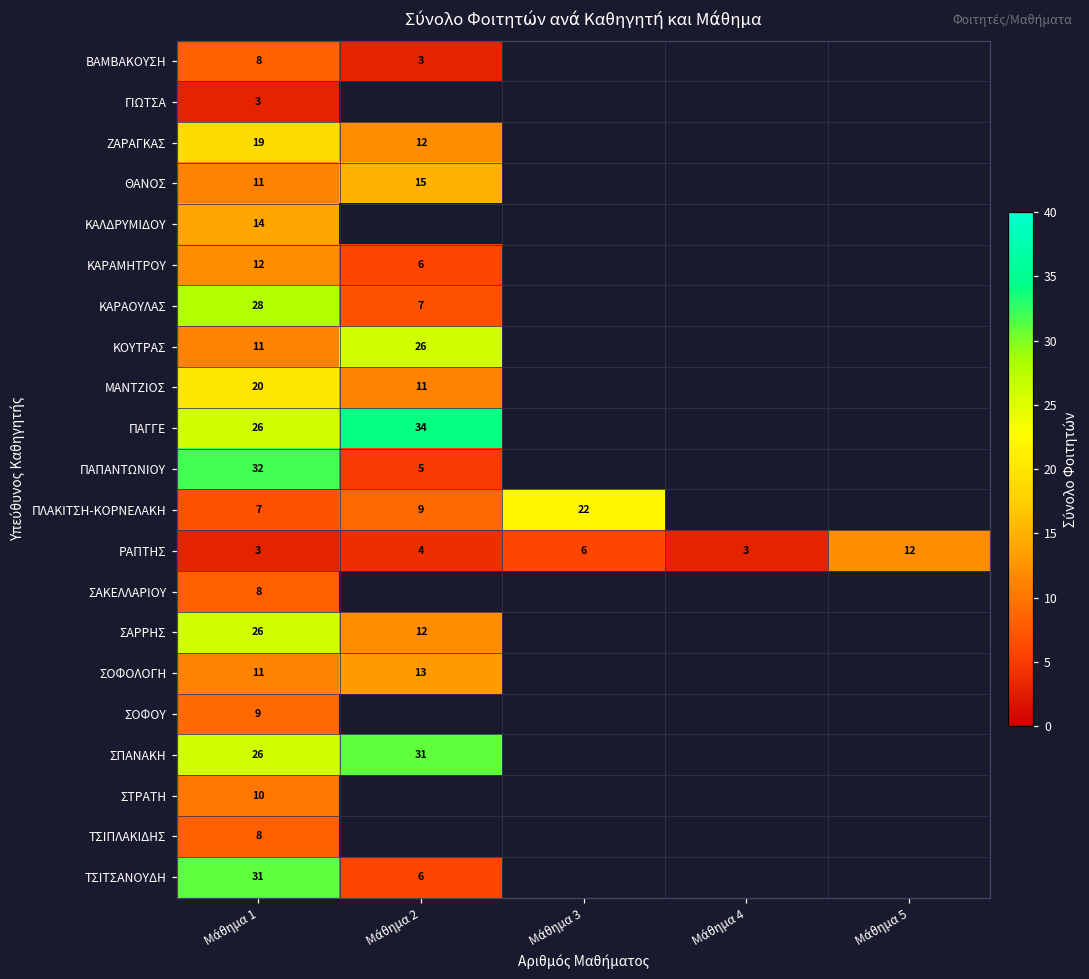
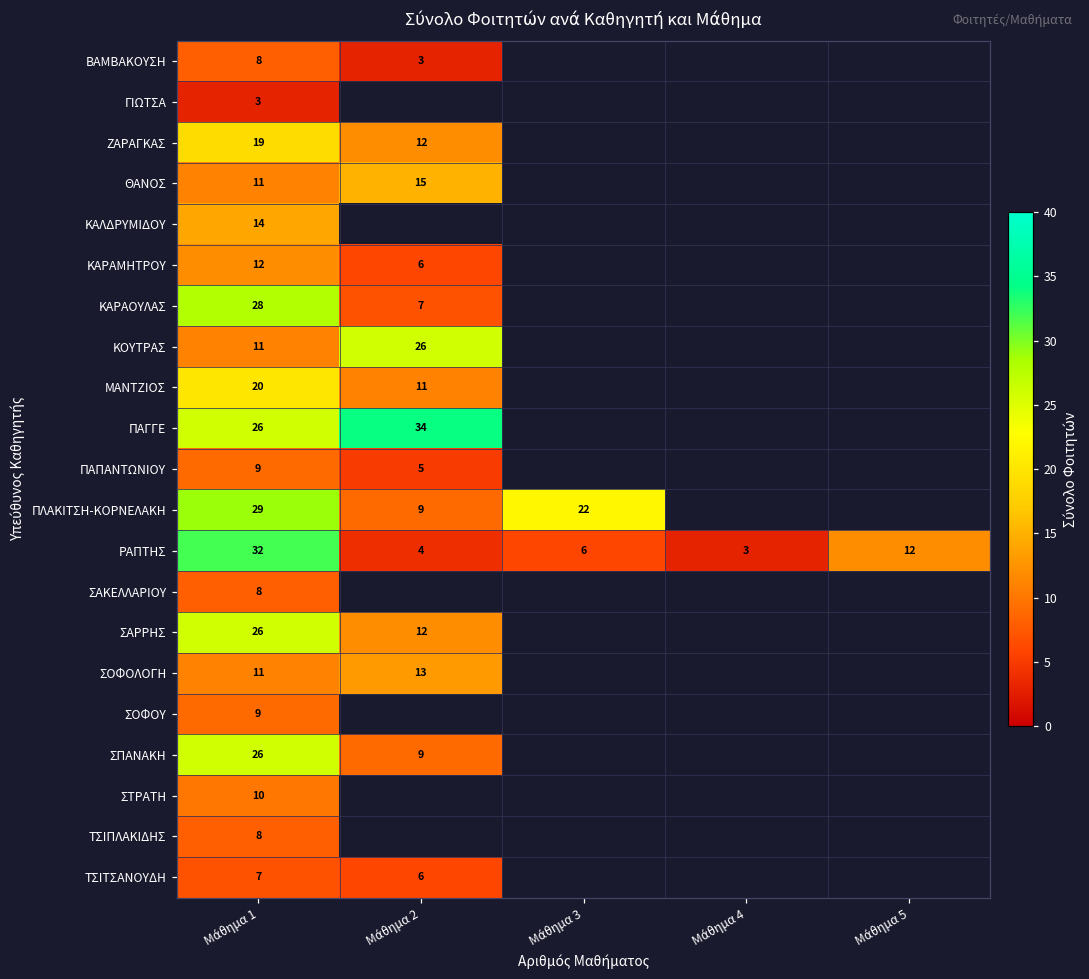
  {
    "ΒΑΜΒΑΚΟΥΣΗ": {
      "Μάθημα 1": 8,
      "Μάθημα 2": 3
    },
    "ΓΙΩΤΣΑ": {
      "Μάθημα 1": 3
    },
    "ΖΑΡΑΓΚΑΣ": {
      "Μάθημα 1": 19,
      "Μάθημα 2": 12
    },
    "ΘΑΝΟΣ": {
      "Μάθημα 1": 11,
      "Μάθημα 2": 15
    },
    "ΚΑΛΔΡΥΜΙΔΟΥ": {
      "Μάθημα 1": 14
    },
    "ΚΑΡΑΜΗΤΡΟΥ": {
      "Μάθημα 1": 12,
      "Μάθημα 2": 6
    },
    "ΚΑΡΑΟΥΛΑΣ": {
      "Μάθημα 1": 28,
      "Μάθημα 2": 7
    },
    "ΚΟΥΤΡΑΣ": {
      "Μάθημα 1": 11,
      "Μάθημα 2": 26
    },
    "ΜΑΝΤΖΙΟΣ": {
      "Μάθημα 1": 20,
      "Μάθημα 2": 11
    },
    "ΠΑΓΓΕ": {
      "Μάθημα 1": 26,
      "Μάθημα 2": 34
    },
    "ΠΑΠΑΝΤΩΝΙΟΥ": {
-     "Μάθημα 1": 32,
+     "Μάθημα 1": 9,
      "Μάθημα 2": 5
    },
    "ΠΛΑΚΙΤΣΗ-ΚΟΡΝΕΛΑΚΗ": {
-     "Μάθημα 1": 7,
+     "Μάθημα 1": 29,
      "Μάθημα 2": 9,
      "Μάθημα 3": 22
    },
    "ΡΑΠΤΗΣ": {
-     "Μάθημα 1": 3,
+     "Μάθημα 1": 32,
      "Μάθημα 2": 4,
      "Μάθημα 3": 6,
      "Μάθημα 4": 3,
      "Μάθημα 5": 12
    },
    "ΣΑΚΕΛΛΑΡΙΟΥ": {
      "Μάθημα 1": 8
    },
    "ΣΑΡΡΗΣ": {
      "Μάθημα 1": 26,
      "Μάθημα 2": 12
    },
    "ΣΟΦΟΛΟΓΗ": {
      "Μάθημα 1": 11,
      "Μάθημα 2": 13
    },
    "ΣΟΦΟΥ": {
      "Μάθημα 1": 9
    },
    "ΣΠΑΝΑΚΗ": {
      "Μάθημα 1": 26,
-     "Μάθημα 2": 31
+     "Μάθημα 2": 9
    },
    "ΣΤΡΑΤΗ": {
      "Μάθημα 1": 10
    },
    "ΤΣΙΠΛΑΚΙΔΗΣ": {
      "Μάθημα 1": 8
    },
    "ΤΣΙΤΣΑΝΟΥΔΗ": {
-     "Μάθημα 1": 31,
+     "Μάθημα 1": 7,
      "Μάθημα 2": 6
    }
  }
